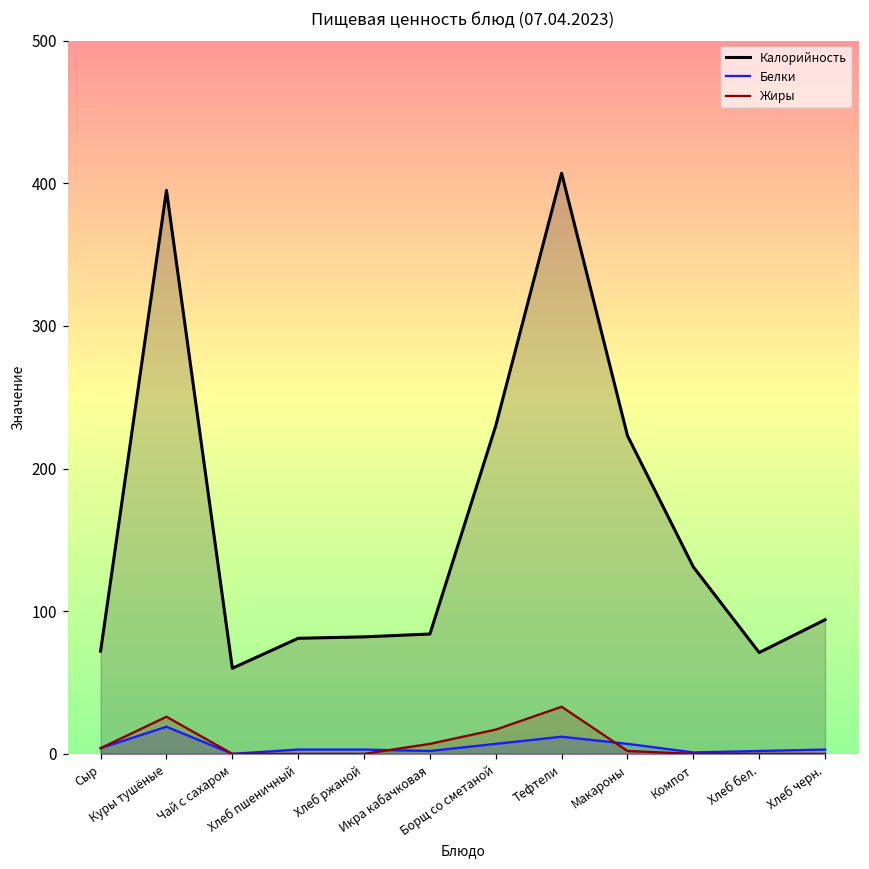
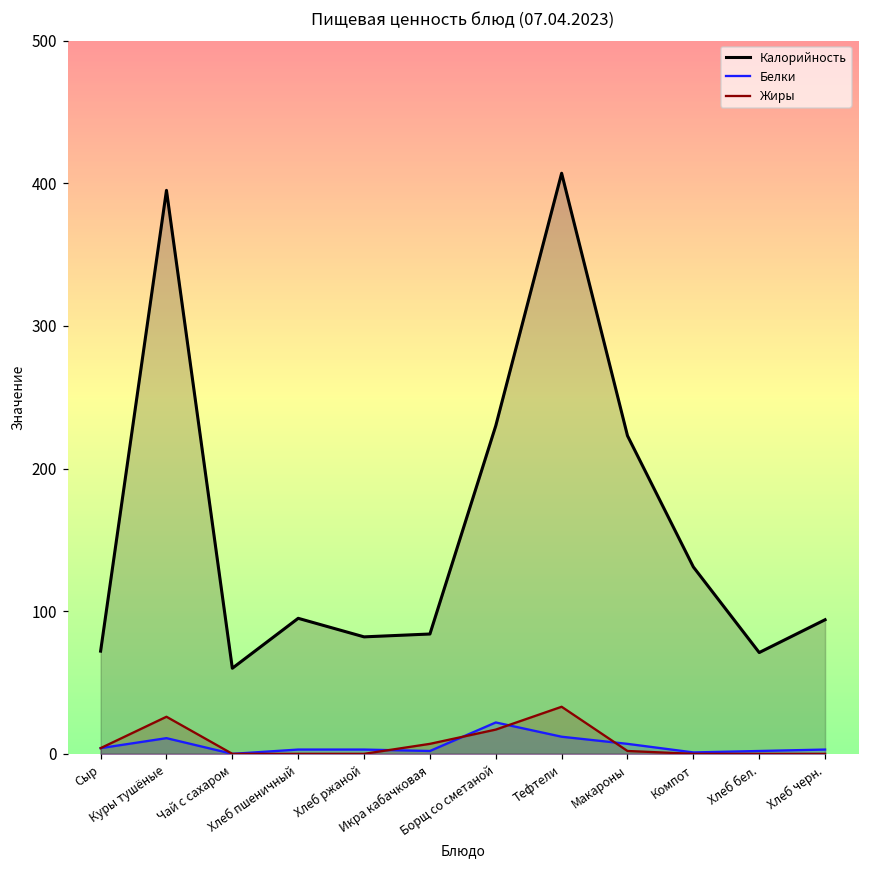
  {
    "Калорийность": {
      "Сыр": 72,
      "Куры тушёные": 395,
      "Чай с сахаром": 60,
-     "Хлеб пшеничный": 81,
+     "Хлеб пшеничный": 95,
      "Хлеб ржаной": 82,
      "Икра кабачковая": 84,
      "Борщ со сметаной": 230,
      "Тефтели": 407,
      "Макароны": 223,
      "Компот": 131,
      "Хлеб бел.": 71,
      "Хлеб черн.": 94
    },
    "Белки": {
-     "Куры тушёные": 19,
+     "Куры тушёные": 11,
      "Хлеб пшеничный": 3,
      "Хлеб ржаной": 3,
      "Икра кабачковая": 2,
-     "Борщ со сметаной": 7,
+     "Борщ со сметаной": 22,
      "Тефтели": 12,
      "Макароны": 7,
      "Хлеб бел.": 2,
      "Хлеб черн.": 3
    },
    "Жиры": {
      "Куры тушёные": 26,
      "Хлеб пшеничный": 0,
      "Хлеб ржаной": 0,
      "Икра кабачковая": 7,
      "Борщ со сметаной": 17,
      "Тефтели": 33,
      "Макароны": 2,
      "Хлеб бел.": 0,
      "Хлеб черн.": 0
    }
  }
